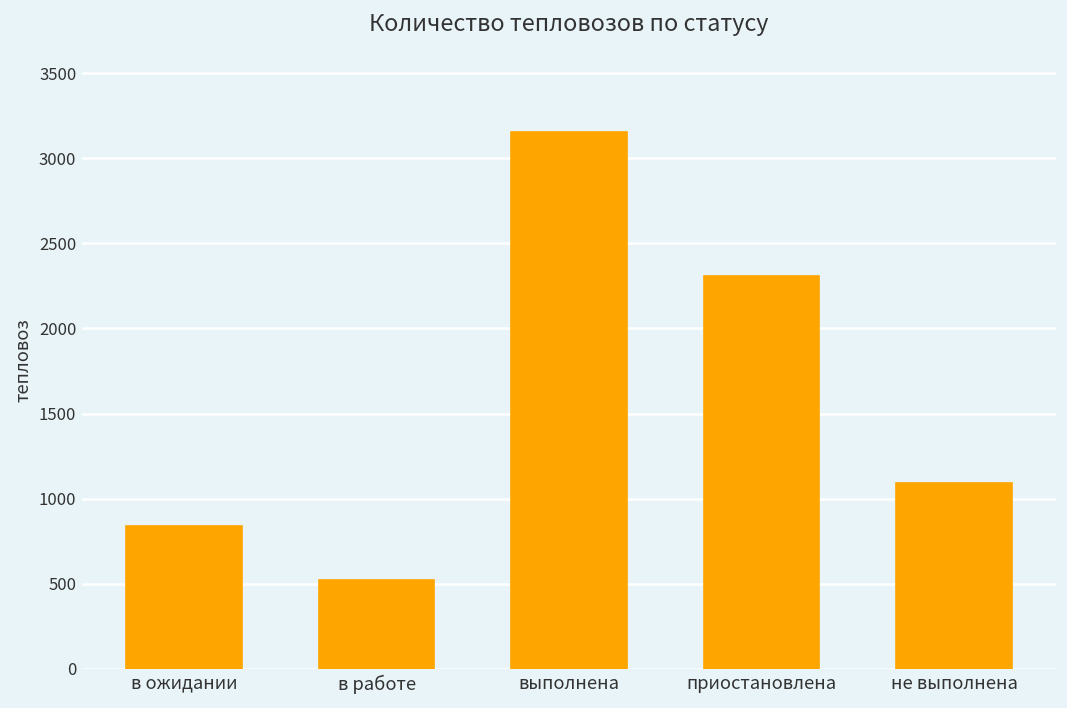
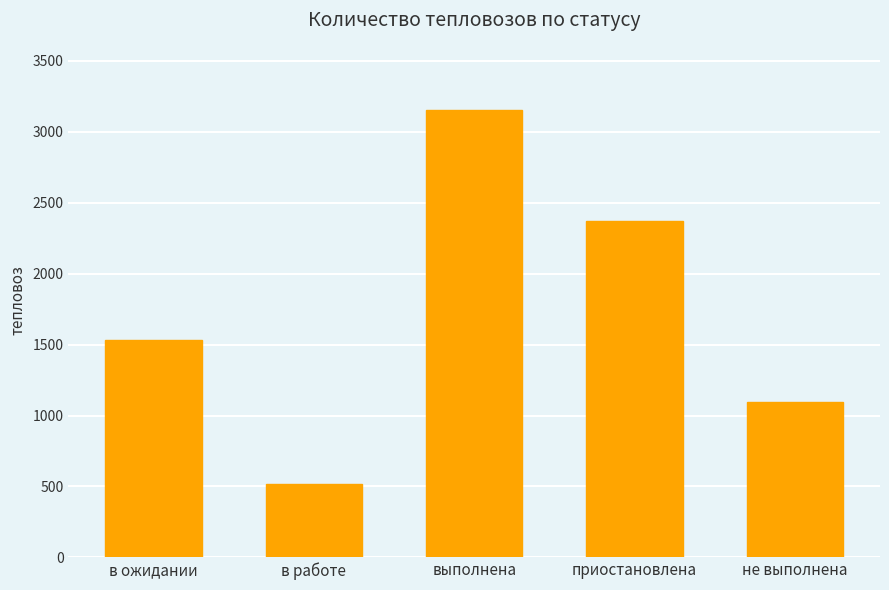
  {
-   "в ожидании": 840,
+   "в ожидании": 1530,
    "в работе": 520,
    "выполнена": 3160,
-   "приостановлена": 2310,
+   "приостановлена": 2370,
    "не выполнена": 1090
  }
